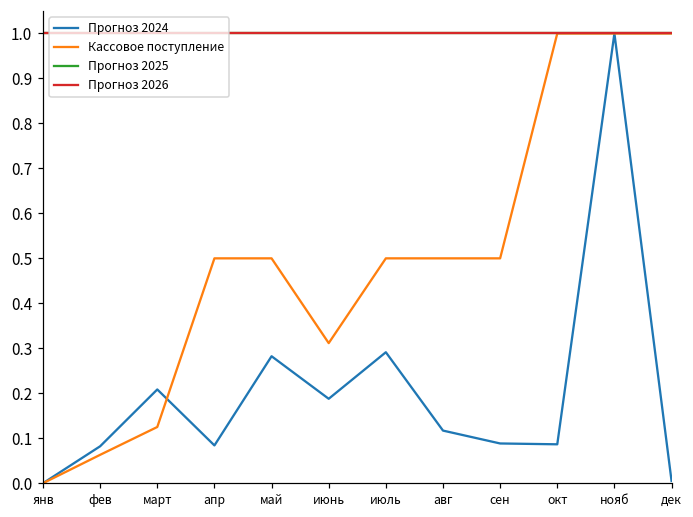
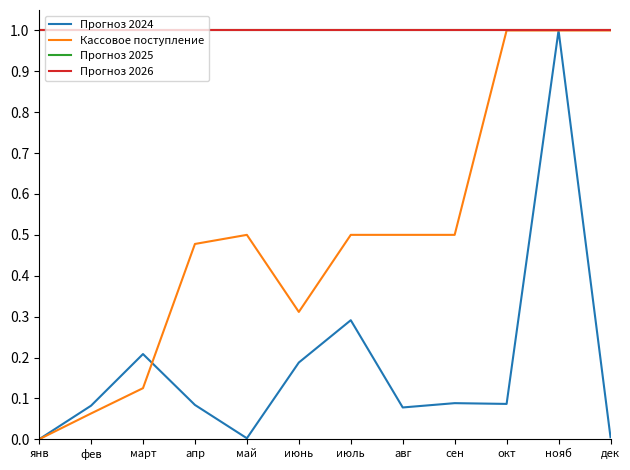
  {
    "Прогноз 2024": {
      "фев": 0.08,
      "март": 0.21,
      "апр": 0.08,
-     "май": 0.28,
+     "май": 0.00,
      "июнь": 0.19,
      "июль": 0.29,
-     "авг": 0.12,
+     "авг": 0.08,
      "сен": 0.09,
      "окт": 0.09,
      "дек": 0.00
    },
    "Кассовое поступление": {
      "фев": 0.06,
      "март": 0.13,
-     "апр": 0.50,
+     "апр": 0.48,
      "май": 0.50,
      "июнь": 0.31,
      "июль": 0.50,
      "авг": 0.50,
      "сен": 0.50
    },
    "Прогноз 2026": {
      "янв": 1.00,
      "май": 1.00,
      "июнь": 1.00,
      "июль": 1.00,
      "авг": 1.00,
      "сен": 1.00
    }
  }
